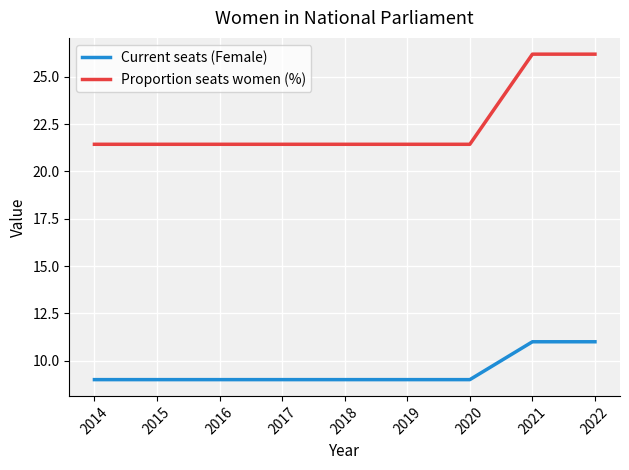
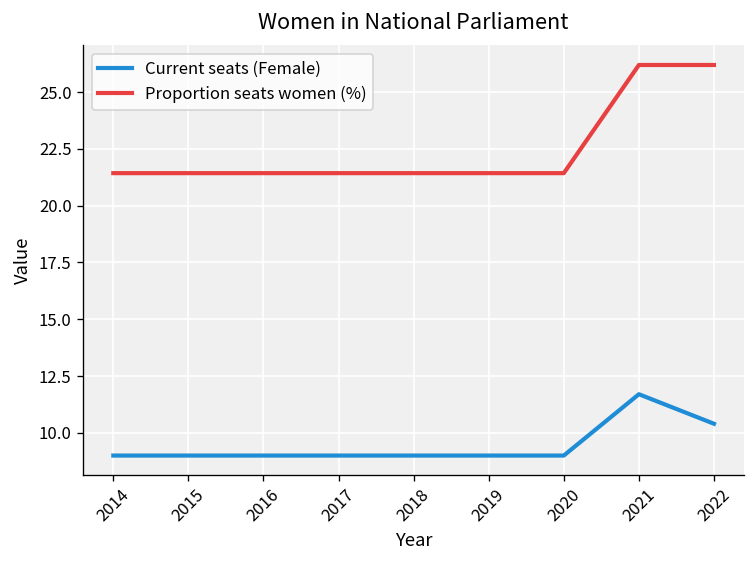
  {
    "Current seats (Female)": {
      "2014": 9.0,
      "2015": 9.0,
      "2016": 9.0,
      "2017": 9.0,
      "2018": 9.0,
      "2019": 9.0,
      "2020": 9.0,
-     "2021": 11.0,
-     "2022": 11.0
+     "2021": 11.7,
+     "2022": 10.4
    },
    "Proportion seats women (%)": {
      "2014": 21.4,
      "2015": 21.4,
      "2016": 21.4,
      "2017": 21.4,
      "2018": 21.4,
      "2019": 21.4,
      "2020": 21.4,
      "2021": 26.2,
      "2022": 26.2
    }
  }
